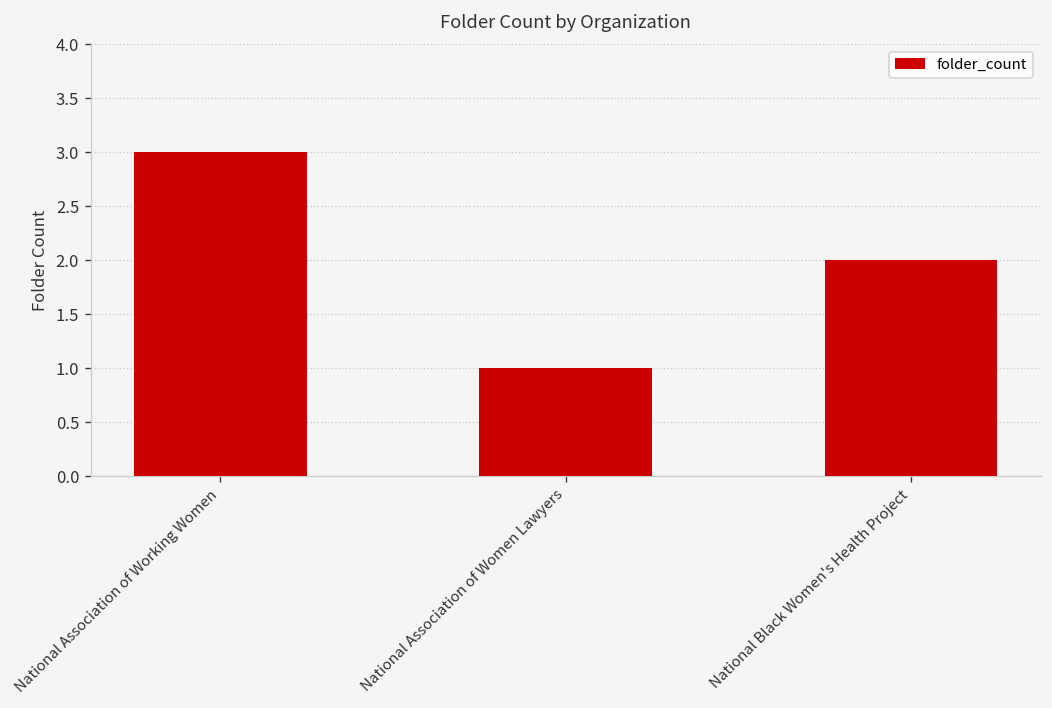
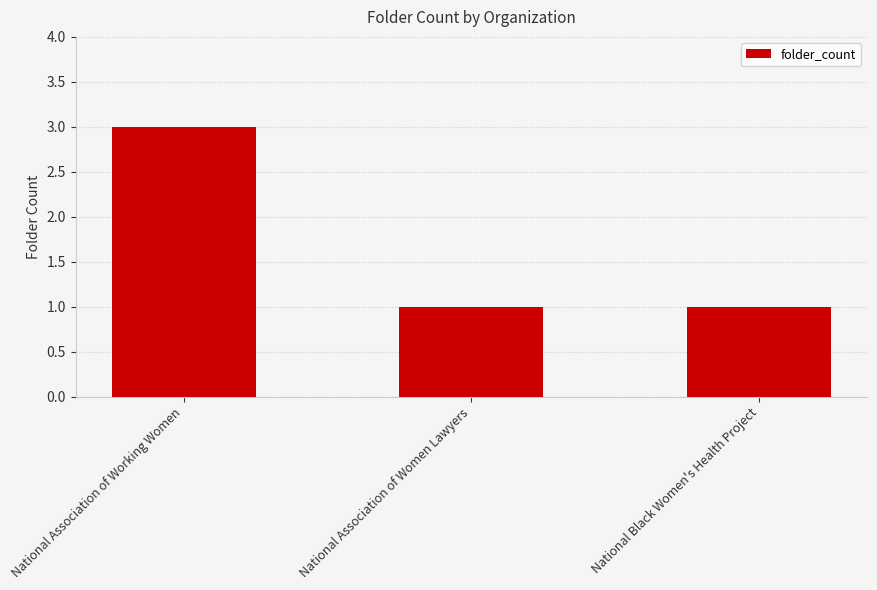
  {
    "National Association of Working Women": 3,
    "National Association of Women Lawyers": 1,
-   "National Black Women's Health Project": 2
+   "National Black Women's Health Project": 1
  }
